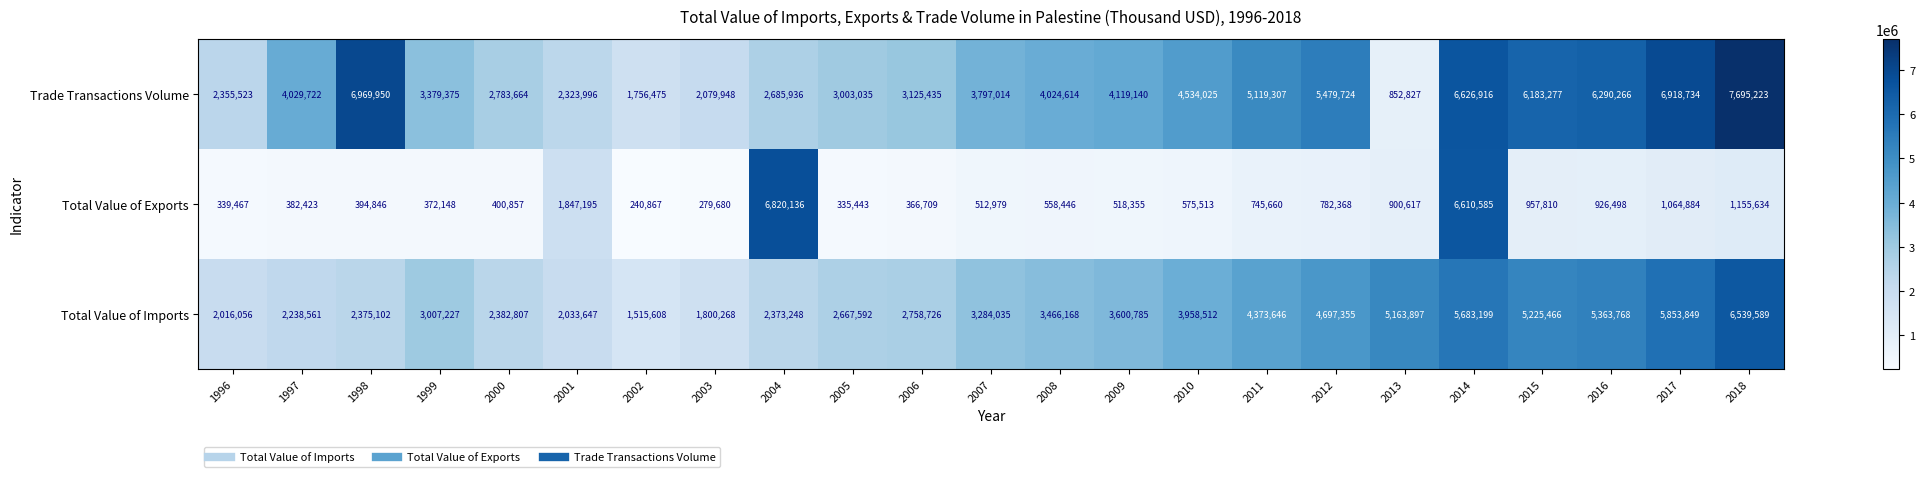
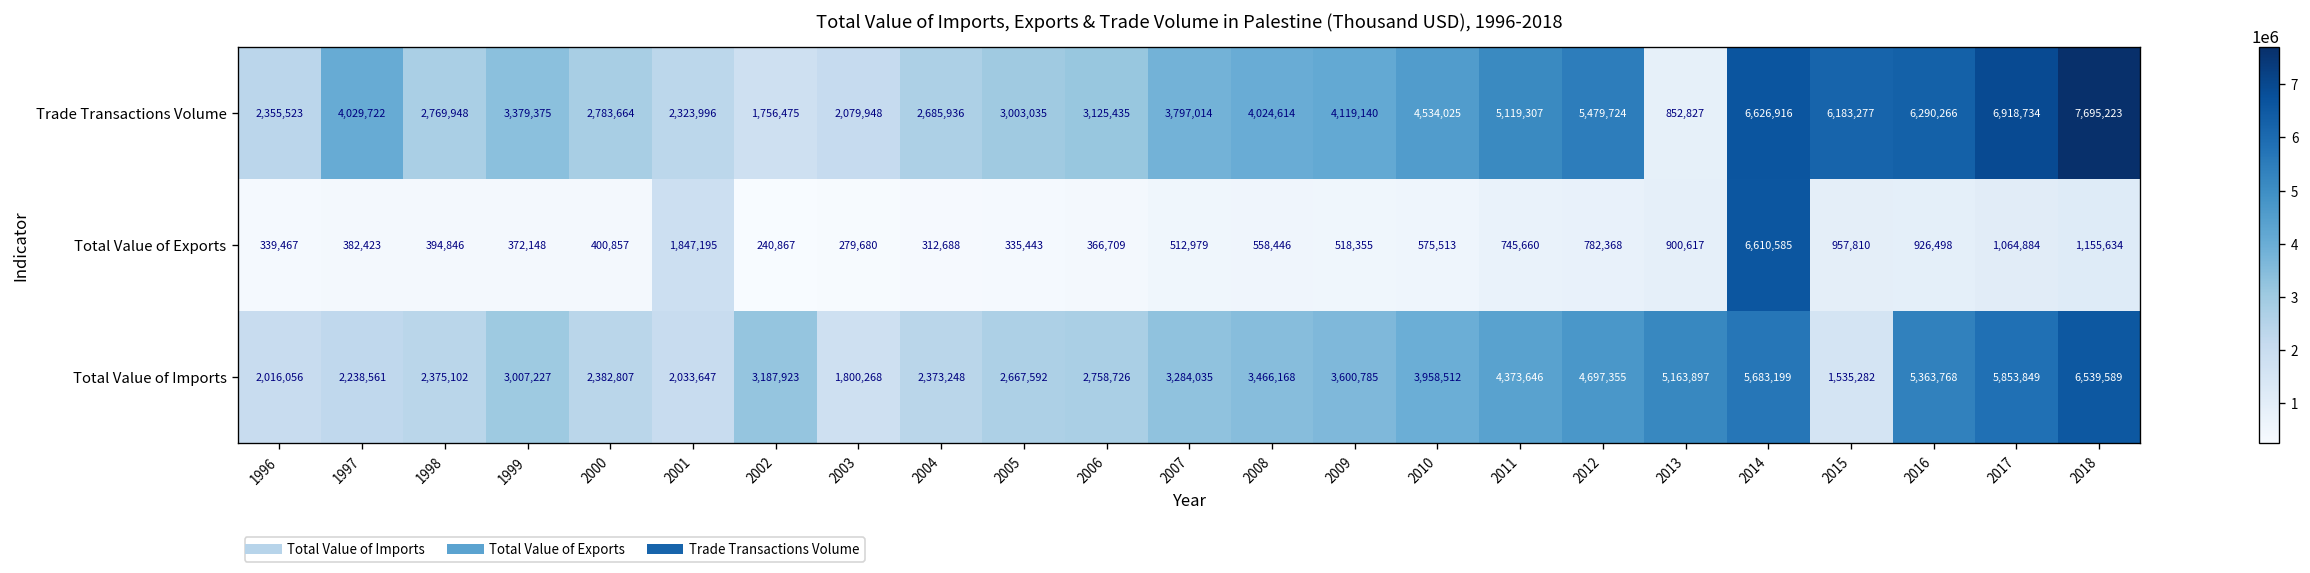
  {
    "Trade Transactions Volume": {
      "1996": "2,355,523",
      "1997": "4,029,722",
-     "1998": "6,969,950",
+     "1998": "2,769,948",
      "1999": "3,379,375",
      "2000": "2,783,664",
      "2001": "2,323,996",
      "2002": "1,756,475",
      "2003": "2,079,948",
      "2004": "2,685,936",
      "2005": "3,003,035",
      "2006": "3,125,435",
      "2007": "3,797,014",
      "2008": "4,024,614",
      "2009": "4,119,140",
      "2010": "4,534,025",
      "2011": "5,119,307",
      "2012": "5,479,724",
      "2013": "852,827",
      "2014": "6,626,916",
      "2015": "6,183,277",
      "2016": "6,290,266",
      "2017": "6,918,734",
      "2018": "7,695,223"
    },
    "Total Value of Exports": {
      "1996": "339,467",
      "1997": "382,423",
      "1998": "394,846",
      "1999": "372,148",
      "2000": "400,857",
      "2001": "1,847,195",
      "2002": "240,867",
      "2003": "279,680",
-     "2004": "6,820,136",
+     "2004": "312,688",
      "2005": "335,443",
      "2006": "366,709",
      "2007": "512,979",
      "2008": "558,446",
      "2009": "518,355",
      "2010": "575,513",
      "2011": "745,660",
      "2012": "782,368",
      "2013": "900,617",
      "2014": "6,610,585",
      "2015": "957,810",
      "2016": "926,498",
      "2017": "1,064,884",
      "2018": "1,155,634"
    },
    "Total Value of Imports": {
      "1996": "2,016,056",
      "1997": "2,238,561",
      "1998": "2,375,102",
      "1999": "3,007,227",
      "2000": "2,382,807",
      "2001": "2,033,647",
-     "2002": "1,515,608",
+     "2002": "3,187,923",
      "2003": "1,800,268",
      "2004": "2,373,248",
      "2005": "2,667,592",
      "2006": "2,758,726",
      "2007": "3,284,035",
      "2008": "3,466,168",
      "2009": "3,600,785",
      "2010": "3,958,512",
      "2011": "4,373,646",
      "2012": "4,697,355",
      "2013": "5,163,897",
      "2014": "5,683,199",
-     "2015": "5,225,466",
+     "2015": "1,535,282",
      "2016": "5,363,768",
      "2017": "5,853,849",
      "2018": "6,539,589"
    }
  }
